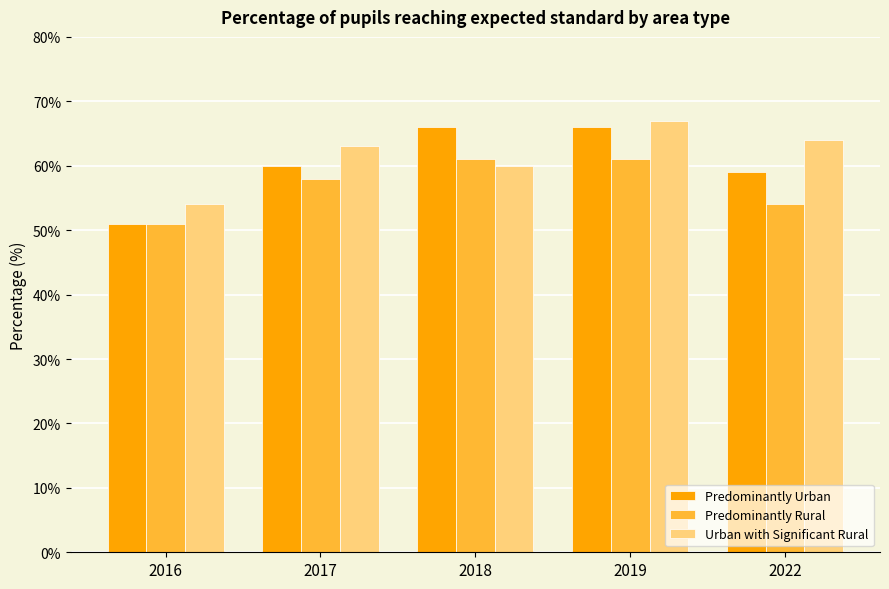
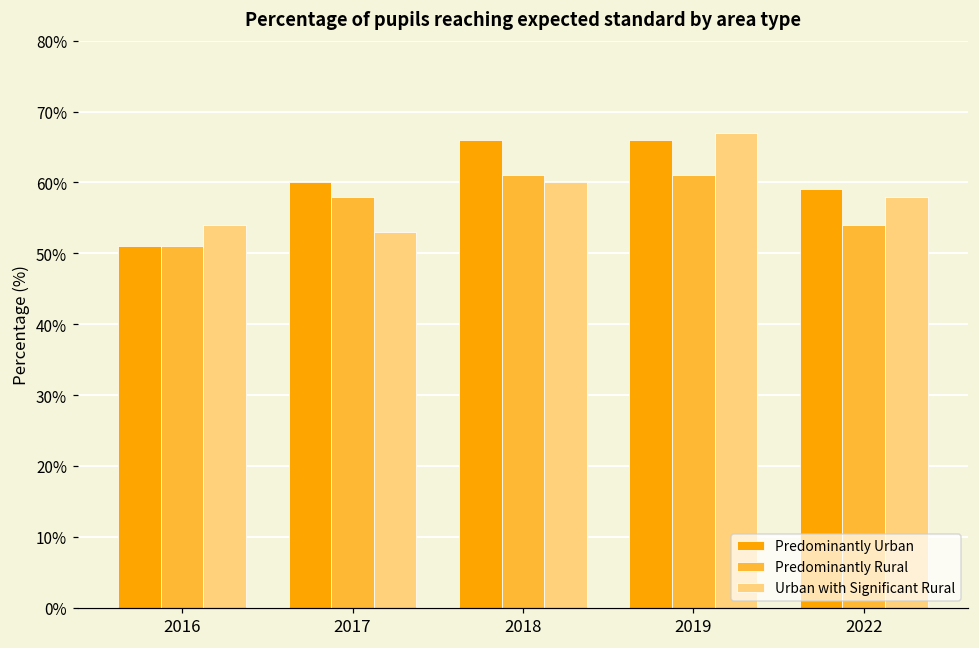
  {
    "Urban with Significant Rural": {
      "2016": "54%",
-     "2017": "63%",
+     "2017": "53%",
      "2018": "60%",
      "2019": "67%",
-     "2022": "64%"
+     "2022": "58%"
    }
  }
